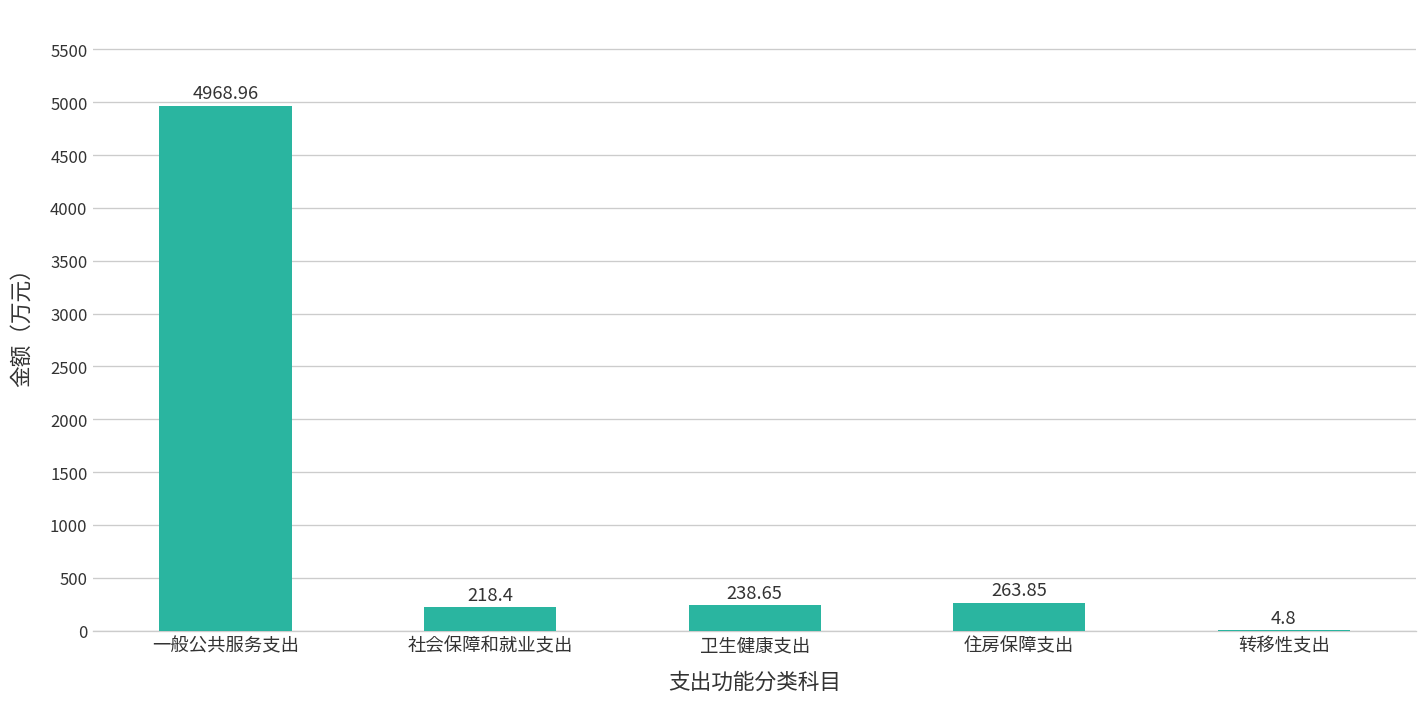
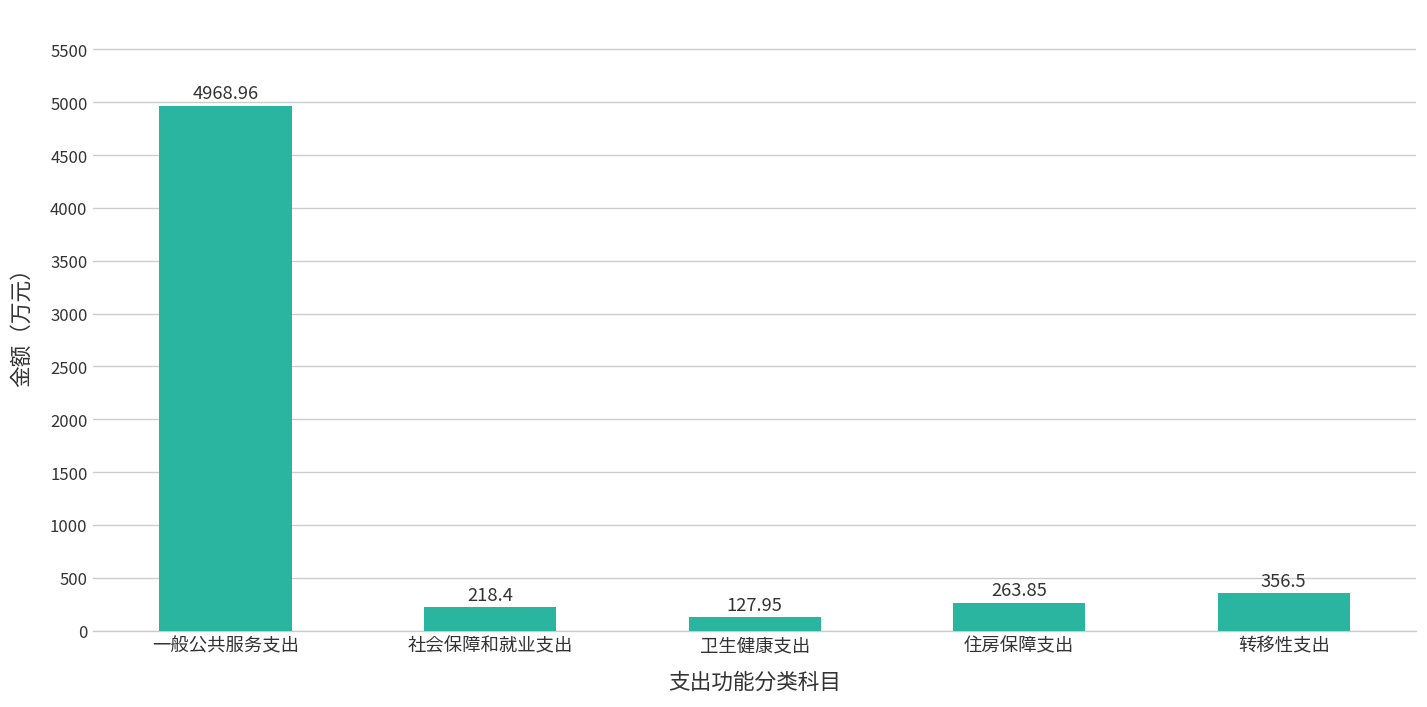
  {
    "一般公共服务支出": 4968.96,
    "社会保障和就业支出": 218.4,
-   "卫生健康支出": 238.65,
+   "卫生健康支出": 127.95,
    "住房保障支出": 263.85,
-   "转移性支出": 4.8
+   "转移性支出": 356.5
  }
